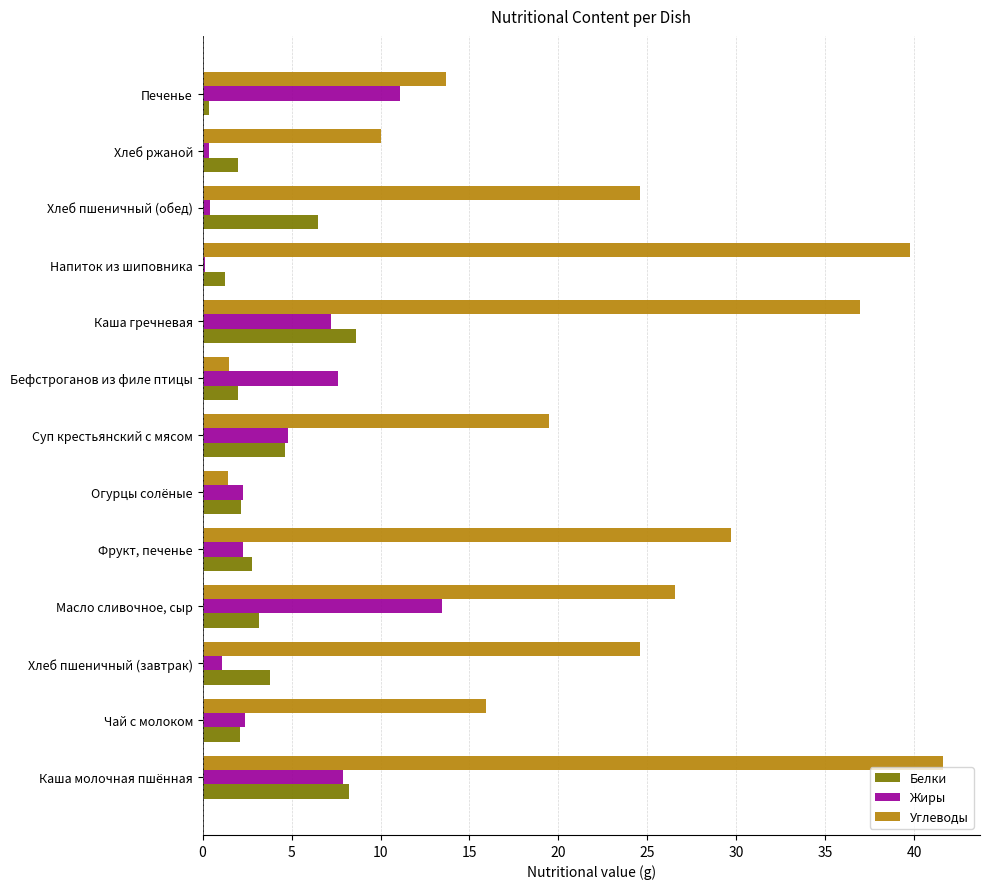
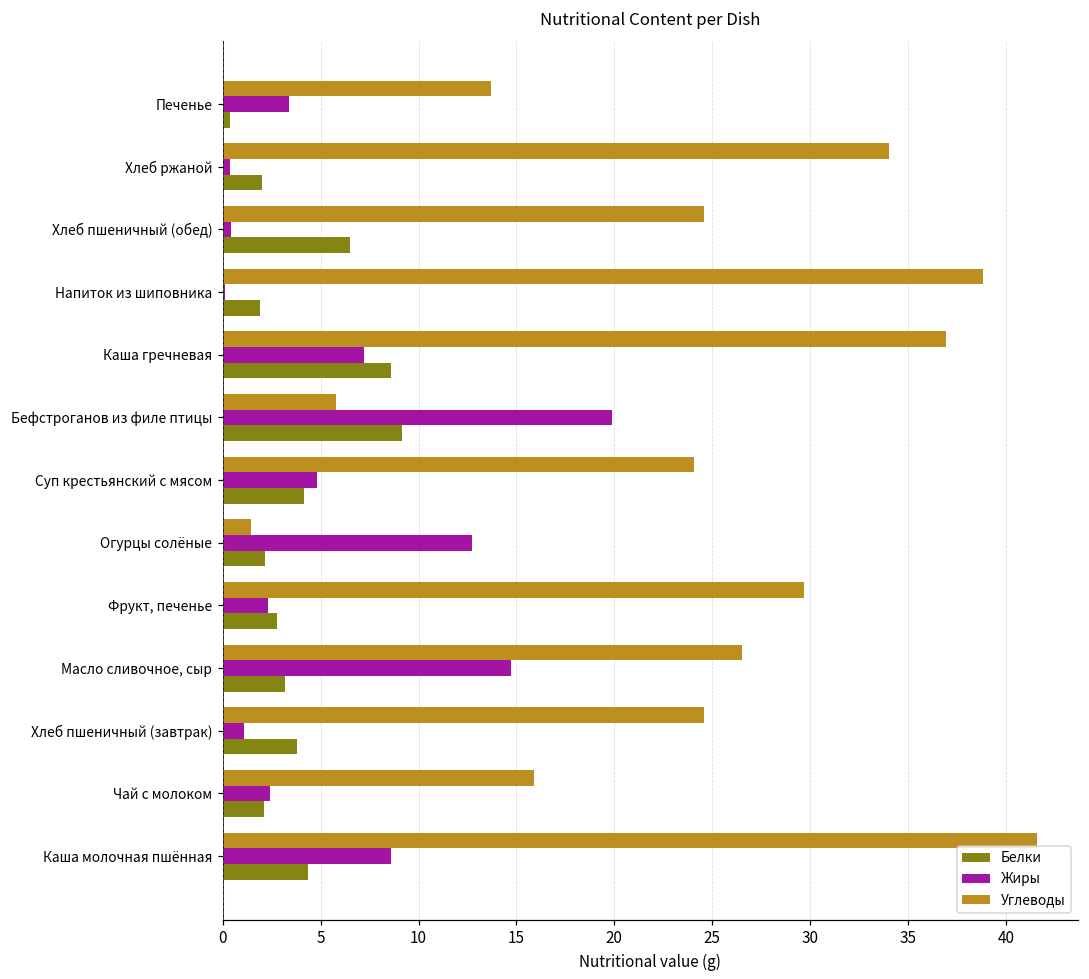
  {
    "Белки": {
      "Печенье": 0.4,
      "Хлеб ржаной": 2.0,
      "Хлеб пшеничный (обед)": 6.5,
-     "Напиток из шиповника": 1.3,
+     "Напиток из шиповника": 1.9,
      "Каша гречневая": 8.6,
-     "Бефстроганов из филе птицы": 2.0,
-     "Суп крестьянский с мясом": 4.7,
+     "Бефстроганов из филе птицы": 9.2,
+     "Суп крестьянский с мясом": 4.1,
      "Огурцы солёные": 2.1,
      "Фрукт, печенье": 2.8,
      "Масло сливочное, сыр": 3.2,
      "Хлеб пшеничный (завтрак)": 3.8,
      "Чай с молоком": 2.1,
-     "Каша молочная пшённая": 8.2
+     "Каша молочная пшённая": 4.4
    },
    "Жиры": {
-     "Печенье": 11.1,
+     "Печенье": 3.4,
      "Хлеб ржаной": 0.4,
      "Хлеб пшеничный (обед)": 0.4,
      "Каша гречневая": 7.2,
-     "Бефстроганов из филе птицы": 7.6,
+     "Бефстроганов из филе птицы": 19.9,
      "Суп крестьянский с мясом": 4.8,
-     "Огурцы солёные": 2.3,
+     "Огурцы солёные": 12.8,
      "Фрукт, печенье": 2.3,
-     "Масло сливочное, сыр": 13.5,
+     "Масло сливочное, сыр": 14.7,
      "Хлеб пшеничный (завтрак)": 1.1,
      "Чай с молоком": 2.4,
-     "Каша молочная пшённая": 7.9
+     "Каша молочная пшённая": 8.6
    },
    "Углеводы": {
      "Печенье": 13.7,
-     "Хлеб ржаной": 10.0,
+     "Хлеб ржаной": 34.0,
      "Хлеб пшеничный (обед)": 24.6,
-     "Напиток из шиповника": 39.7,
+     "Напиток из шиповника": 38.8,
      "Каша гречневая": 36.9,
-     "Бефстроганов из филе птицы": 1.5,
-     "Суп крестьянский с мясом": 19.5,
+     "Бефстроганов из филе птицы": 5.8,
+     "Суп крестьянский с мясом": 24.1,
      "Огурцы солёные": 1.4,
      "Фрукт, печенье": 29.7,
      "Масло сливочное, сыр": 26.5,
      "Хлеб пшеничный (завтрак)": 24.6,
      "Чай с молоком": 15.9,
      "Каша молочная пшённая": 41.6
    }
  }
